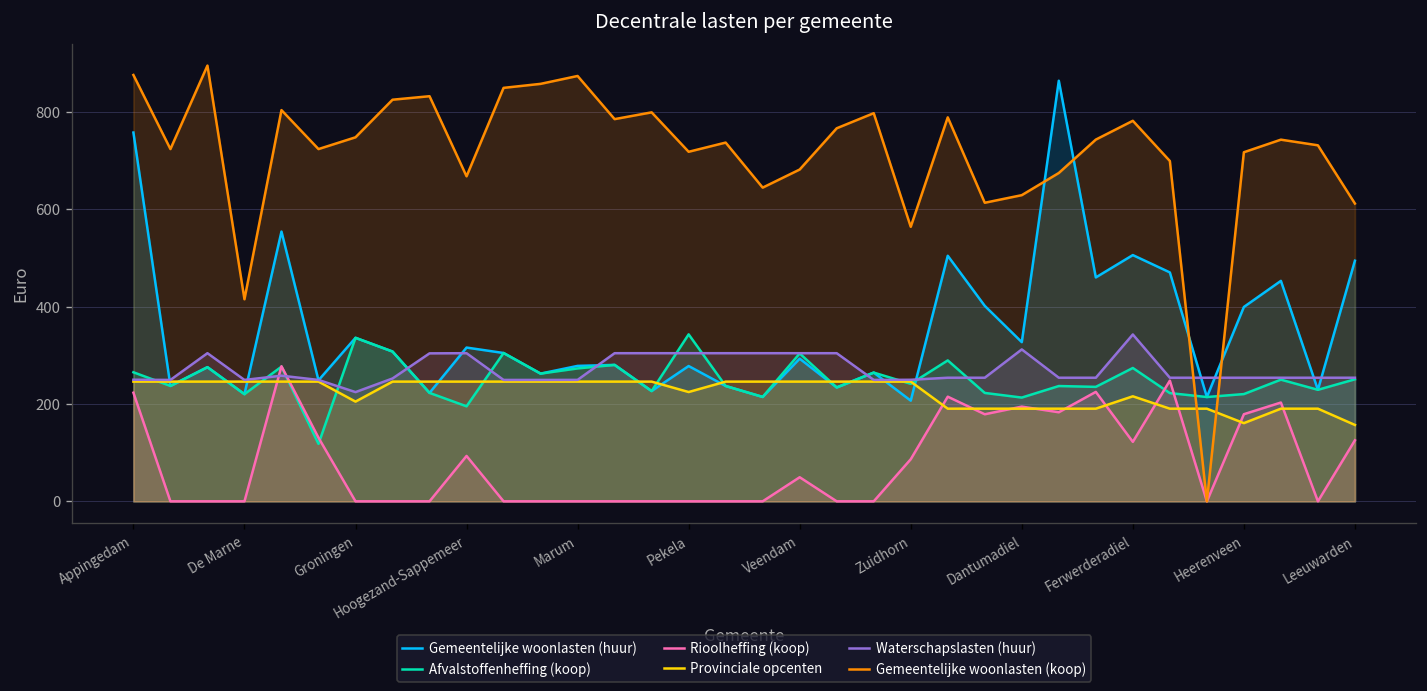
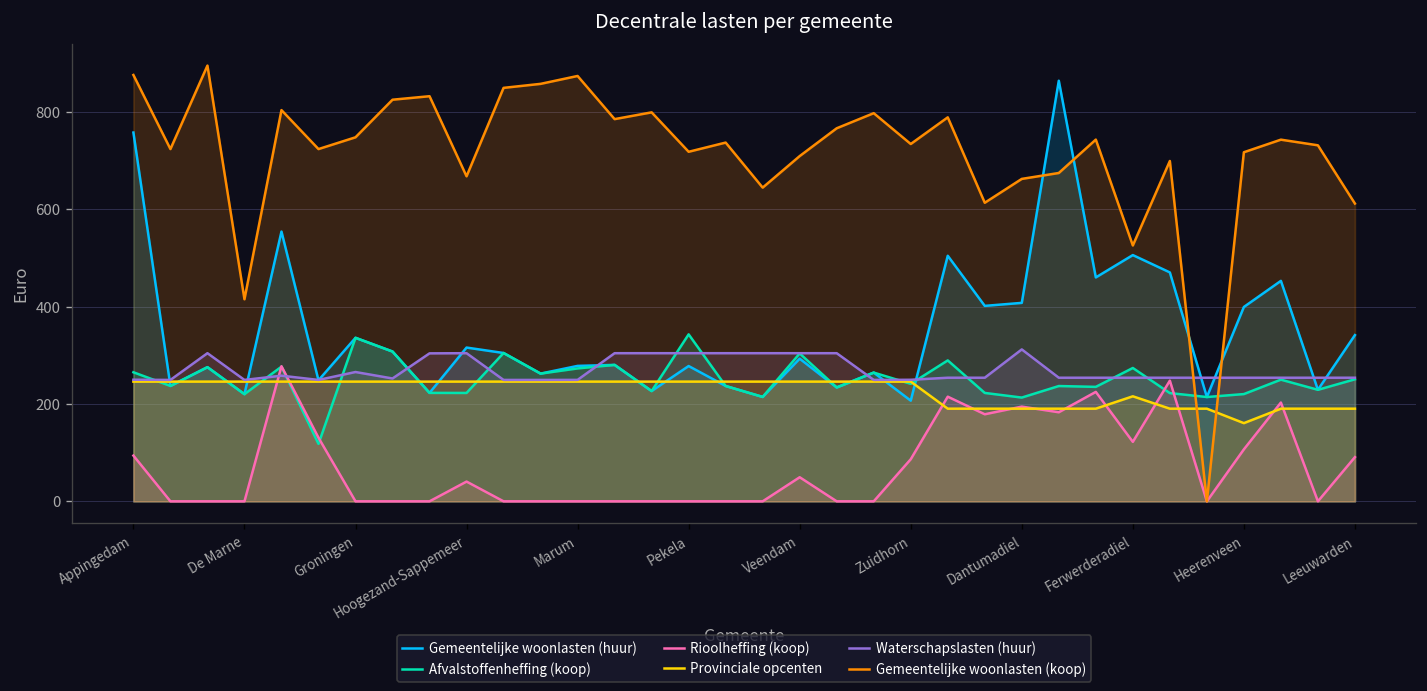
  {
    "Gemeentelijke woonlasten (huur)": {
      "Appingedam": 760,
      "Hoogezand-Sappemeer": 320,
      "Pekela": 280,
      "Veendam": 290,
      "Zuidhorn": 210,
-     "Dantumadiel": 330,
+     "Dantumadiel": 410,
      "Ferwerderadiel": 510,
      "Heerenveen": 400,
-     "Leeuwarden": 490
+     "Leeuwarden": 340
    },
    "Afvalstoffenheffing (koop)": {
      "Appingedam": 270,
-     "Hoogezand-Sappemeer": 200,
+     "Hoogezand-Sappemeer": 220,
      "Pekela": 340,
      "Dantumadiel": 210,
      "Ferwerderadiel": 270,
      "Heerenveen": 220
    },
    "Rioolheffing (koop)": {
-     "Appingedam": 220,
+     "Appingedam": 90,
      "De Marne": 0,
      "Groningen": 0,
-     "Hoogezand-Sappemeer": 90,
+     "Hoogezand-Sappemeer": 40,
      "Marum": 0,
      "Pekela": 0,
      "Veendam": 50,
      "Zuidhorn": 90,
      "Ferwerderadiel": 120,
-     "Heerenveen": 180,
-     "Leeuwarden": 130
+     "Heerenveen": 110,
+     "Leeuwarden": 90
    },
    "Provinciale opcenten": {
-     "Groningen": 200,
+     "Groningen": 250,
      "Hoogezand-Sappemeer": 250,
-     "Pekela": 220,
+     "Pekela": 250,
      "Veendam": 250,
      "Ferwerderadiel": 220,
      "Heerenveen": 160,
-     "Leeuwarden": 160
+     "Leeuwarden": 190
    },
    "Waterschapslasten (huur)": {
-     "Groningen": 220,
+     "Groningen": 270,
      "Hoogezand-Sappemeer": 300,
      "Pekela": 300,
      "Dantumadiel": 310,
-     "Ferwerderadiel": 340,
+     "Ferwerderadiel": 250,
      "Heerenveen": 250
    },
    "Gemeentelijke woonlasten (koop)": {
      "Appingedam": 880,
      "De Marne": 420,
      "Groningen": 750,
      "Hoogezand-Sappemeer": 670,
      "Marum": 870,
      "Pekela": 720,
-     "Veendam": 680,
-     "Zuidhorn": 560,
-     "Dantumadiel": 630,
-     "Ferwerderadiel": 780,
+     "Veendam": 710,
+     "Zuidhorn": 730,
+     "Dantumadiel": 660,
+     "Ferwerderadiel": 530,
      "Heerenveen": 720,
      "Leeuwarden": 610
    }
  }
